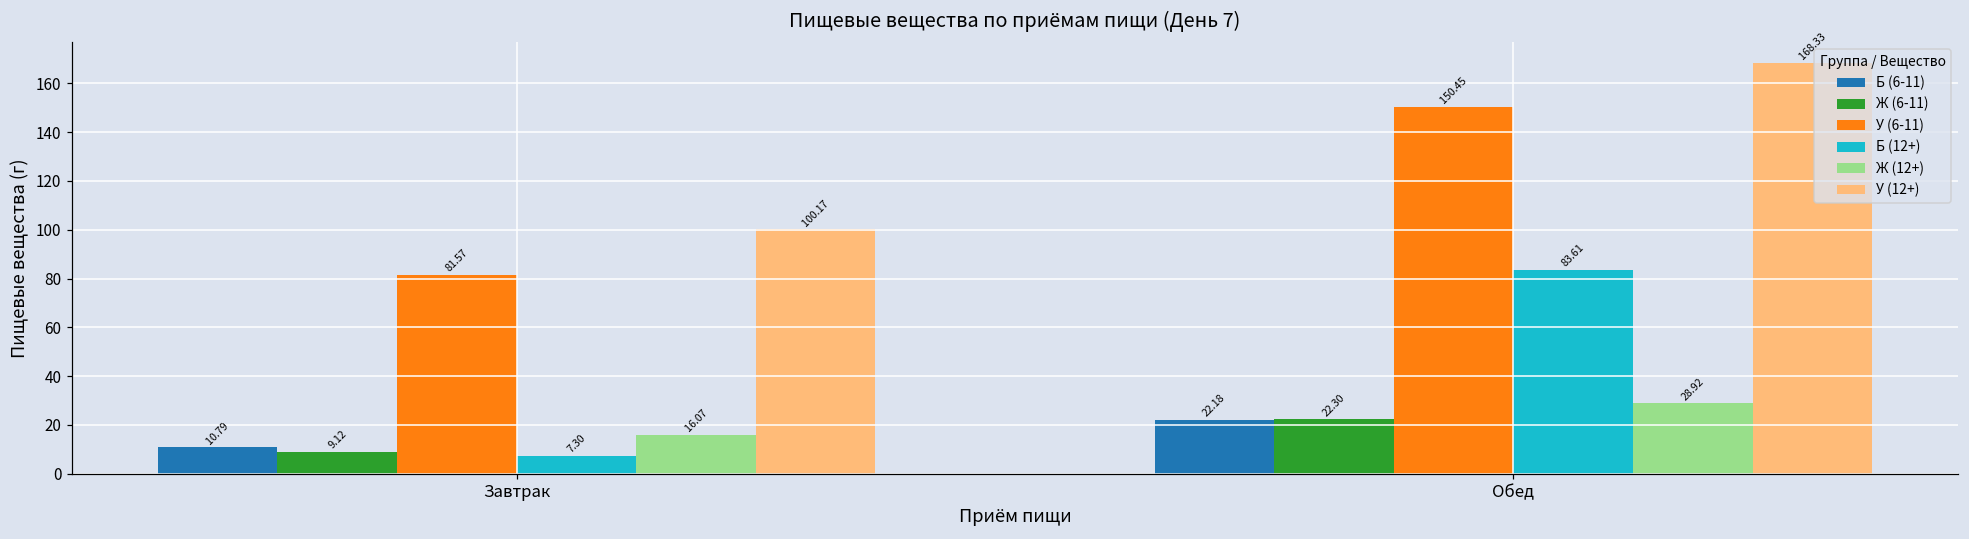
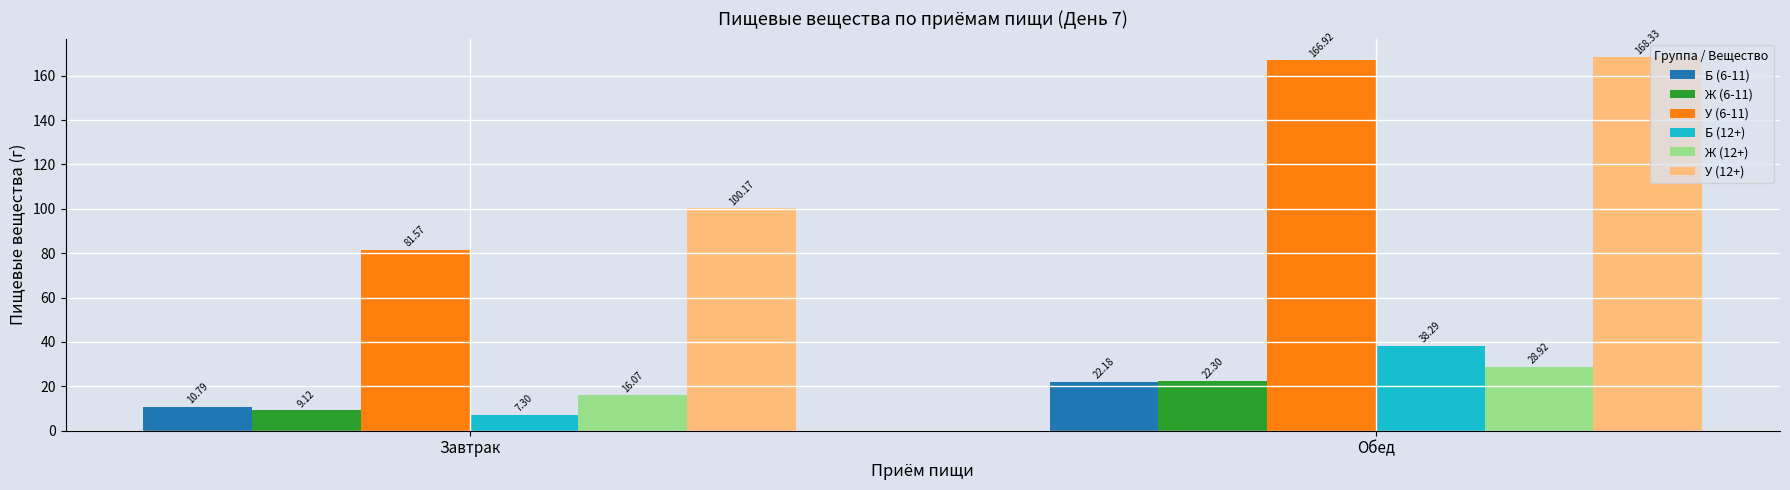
  {
    "Б (6-11)": {
      "Завтрак": 10.79,
      "Обед": 22.18
    },
    "Ж (6-11)": {
      "Завтрак": 9.12,
      "Обед": 22.30
    },
    "У (6-11)": {
      "Завтрак": 81.57,
-     "Обед": 150.45
+     "Обед": 166.92
    },
    "Б (12+)": {
      "Завтрак": 7.30,
-     "Обед": 83.61
+     "Обед": 38.29
    },
    "Ж (12+)": {
      "Завтрак": 16.07,
      "Обед": 28.92
    },
    "У (12+)": {
      "Завтрак": 100.17
    }
  }
